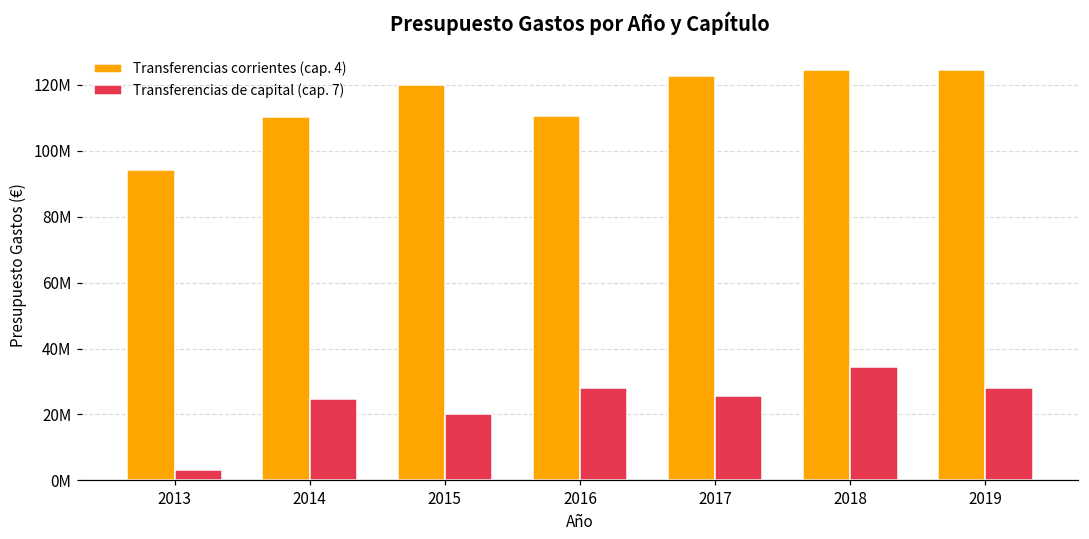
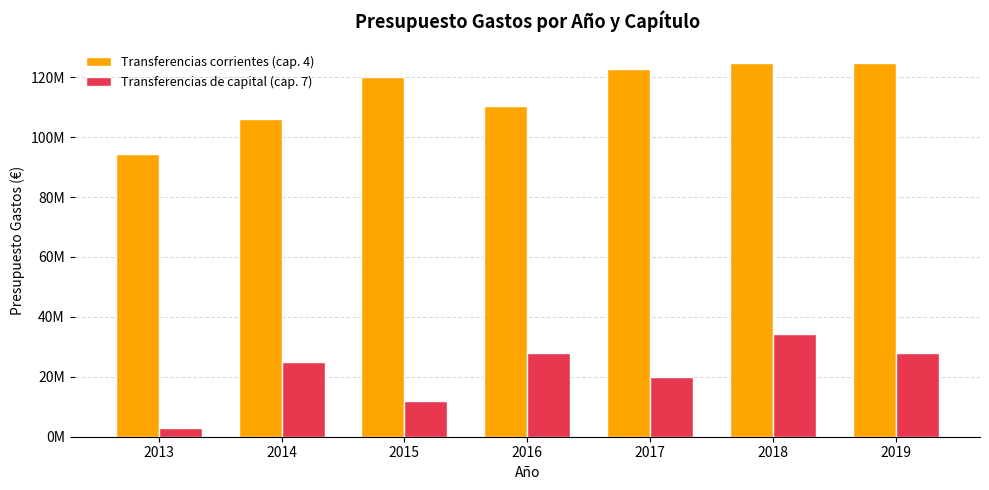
  {
    "Transferencias corrientes (cap. 4)": {
      "2013": 94000000,
-     "2014": 110000000,
+     "2014": 106000000,
      "2015": 120000000,
      "2016": 110000000,
      "2017": 123000000,
      "2018": 125000000,
      "2019": 125000000
    },
    "Transferencias de capital (cap. 7)": {
      "2013": 3000000,
      "2014": 25000000,
-     "2015": 20000000,
+     "2015": 12000000,
      "2016": 28000000,
-     "2017": 25000000,
+     "2017": 20000000,
      "2018": 34000000,
      "2019": 28000000
    }
  }
